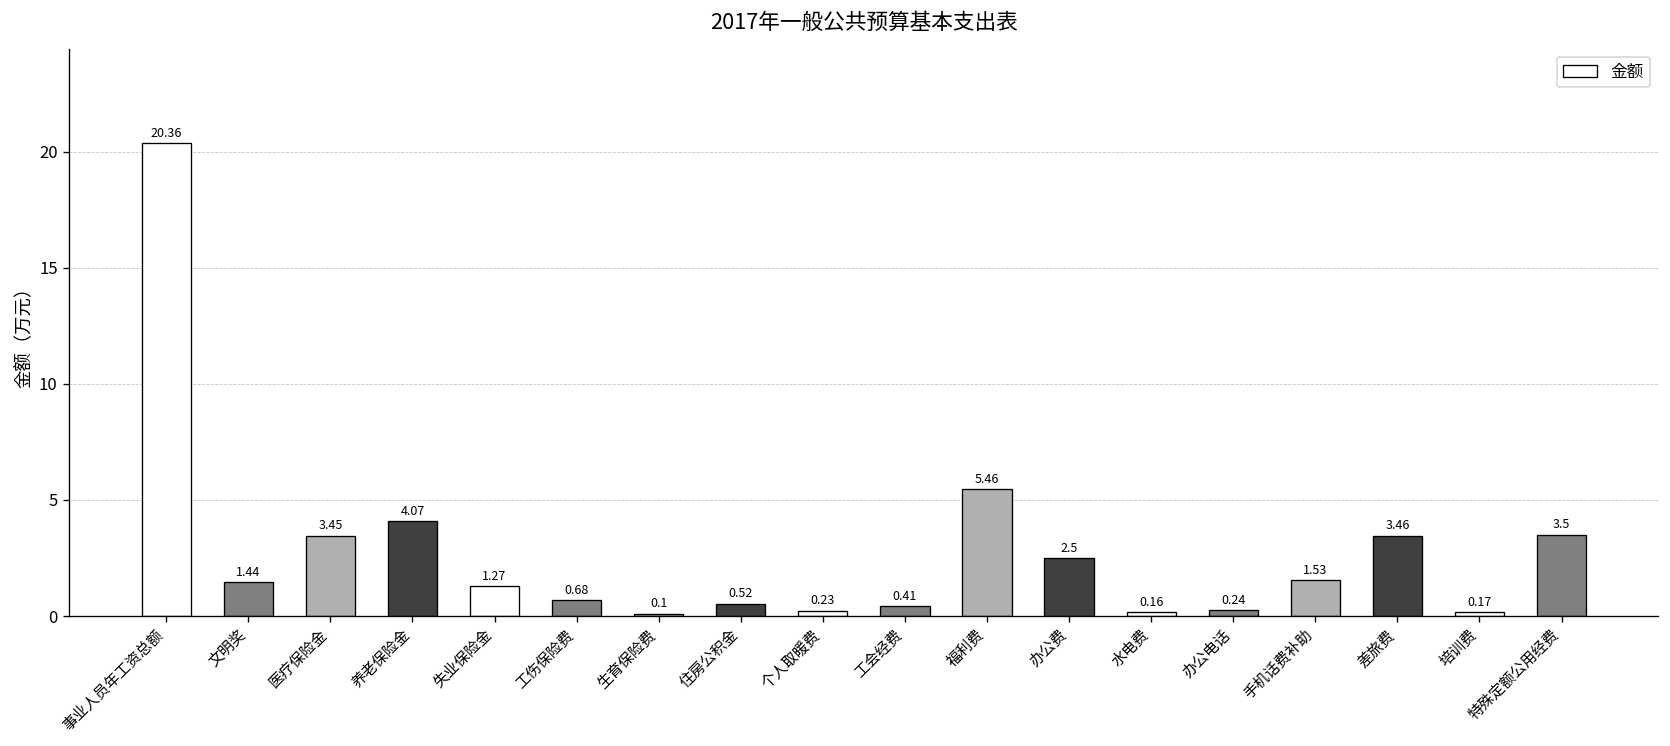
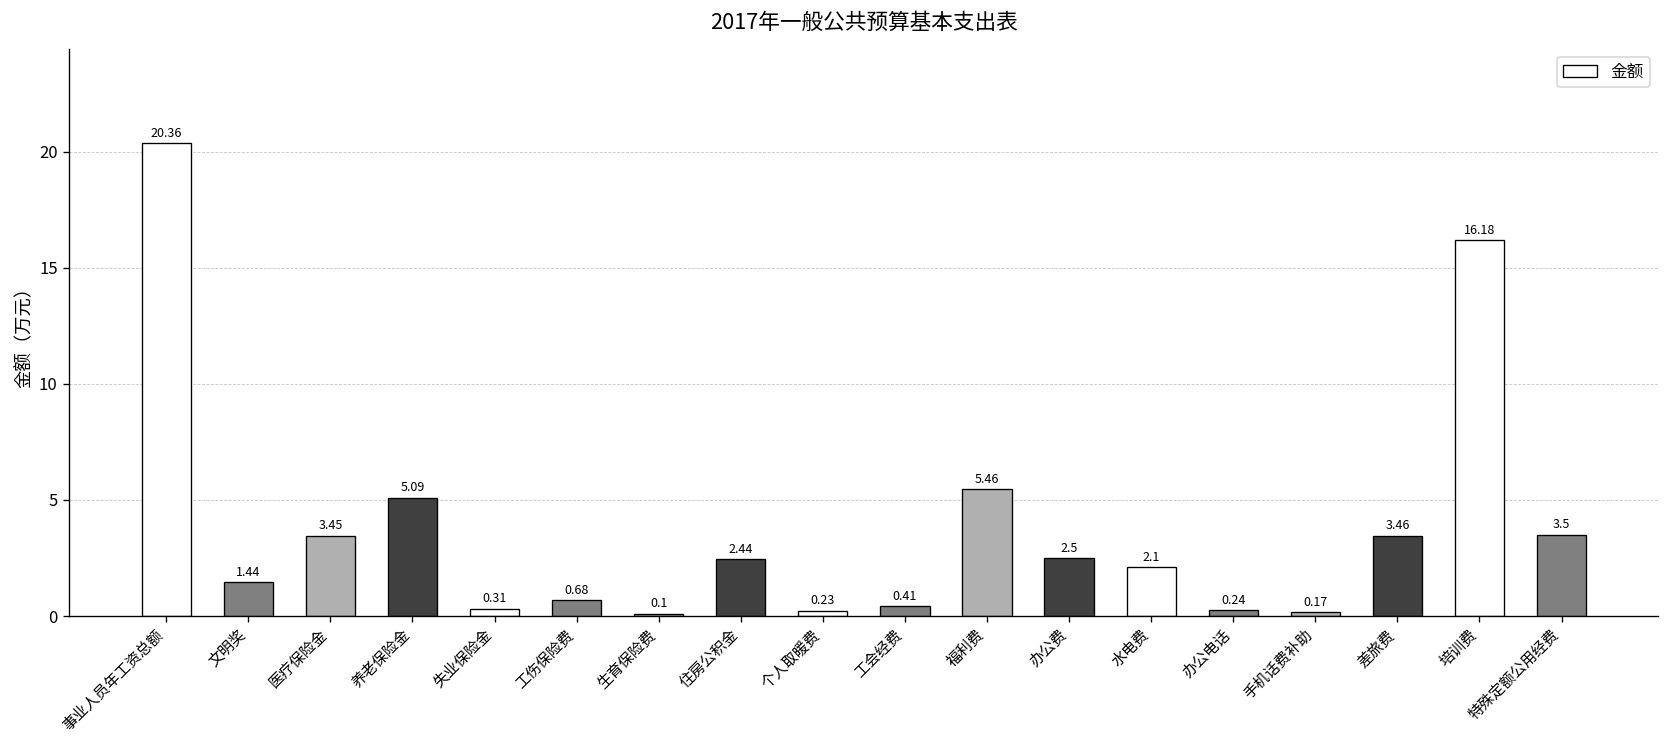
  {
    "事业人员年工资总额": 20.36,
    "文明奖": 1.44,
    "医疗保险金": 3.45,
-   "养老保险金": 4.07,
-   "失业保险金": 1.27,
+   "养老保险金": 5.09,
+   "失业保险金": 0.31,
    "工伤保险费": 0.68,
    "生育保险费": 0.1,
-   "住房公积金": 0.52,
+   "住房公积金": 2.44,
    "个人取暖费": 0.23,
    "工会经费": 0.41,
    "福利费": 5.46,
    "办公费": 2.5,
-   "水电费": 0.16,
+   "水电费": 2.1,
    "办公电话": 0.24,
-   "手机话费补助": 1.53,
+   "手机话费补助": 0.17,
    "差旅费": 3.46,
-   "培训费": 0.17,
+   "培训费": 16.18,
    "特殊定额公用经费": 3.5
  }
